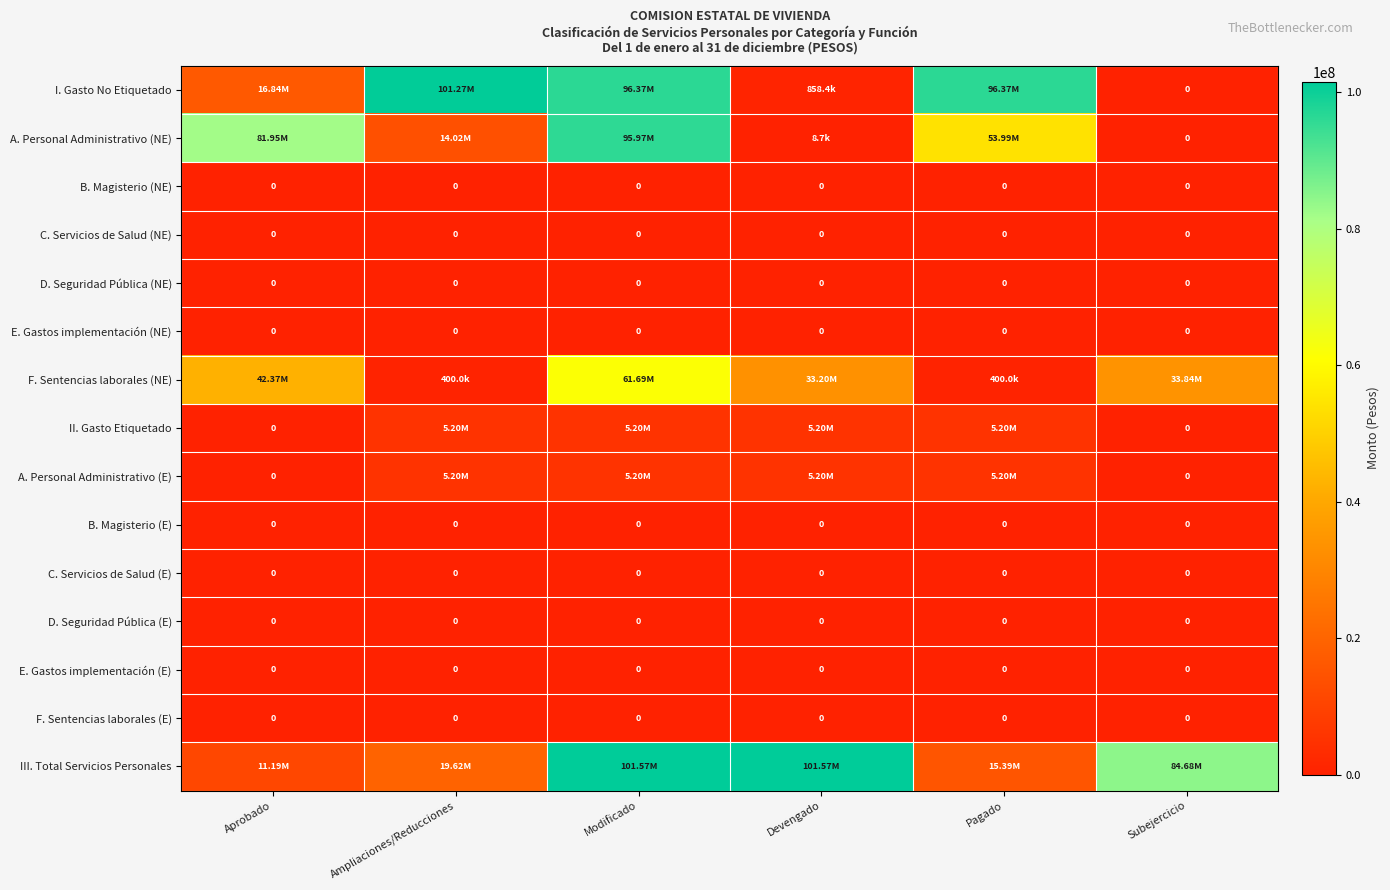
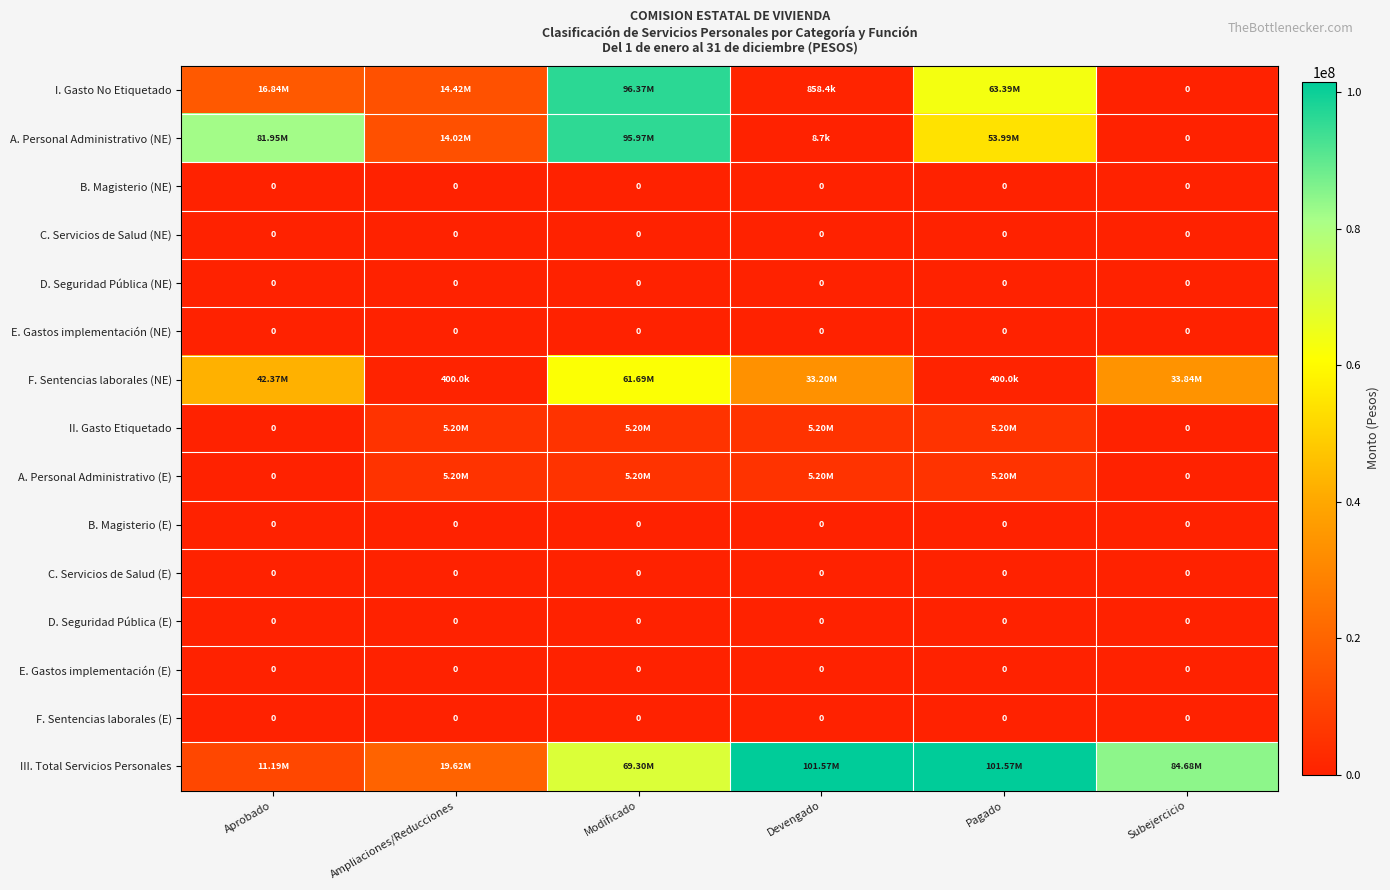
  {
    "I. Gasto No Etiquetado": {
      "Aprobado": "16.84M",
-     "Ampliaciones/Reducciones": "101.27M",
+     "Ampliaciones/Reducciones": "14.42M",
      "Modificado": "96.37M",
      "Devengado": "858.4k",
-     "Pagado": "96.37M",
+     "Pagado": "63.39M",
      "Subejercicio": "0"
    },
    "A. Personal Administrativo (NE)": {
      "Aprobado": "81.95M",
      "Ampliaciones/Reducciones": "14.02M",
      "Modificado": "95.97M",
      "Devengado": "8.7k",
      "Pagado": "53.99M",
      "Subejercicio": "0"
    },
    "B. Magisterio (NE)": {
      "Aprobado": "0",
      "Ampliaciones/Reducciones": "0",
      "Modificado": "0",
      "Devengado": "0",
      "Pagado": "0",
      "Subejercicio": "0"
    },
    "C. Servicios de Salud (NE)": {
      "Aprobado": "0",
      "Ampliaciones/Reducciones": "0",
      "Modificado": "0",
      "Devengado": "0",
      "Pagado": "0",
      "Subejercicio": "0"
    },
    "D. Seguridad Pública (NE)": {
      "Aprobado": "0",
      "Ampliaciones/Reducciones": "0",
      "Modificado": "0",
      "Devengado": "0",
      "Pagado": "0",
      "Subejercicio": "0"
    },
    "E. Gastos implementación (NE)": {
      "Aprobado": "0",
      "Ampliaciones/Reducciones": "0",
      "Modificado": "0",
      "Devengado": "0",
      "Pagado": "0",
      "Subejercicio": "0"
    },
    "F. Sentencias laborales (NE)": {
      "Aprobado": "42.37M",
      "Ampliaciones/Reducciones": "400.0k",
      "Modificado": "61.69M",
      "Devengado": "33.20M",
      "Pagado": "400.0k",
      "Subejercicio": "33.84M"
    },
    "II. Gasto Etiquetado": {
      "Aprobado": "0",
      "Ampliaciones/Reducciones": "5.20M",
      "Modificado": "5.20M",
      "Devengado": "5.20M",
      "Pagado": "5.20M",
      "Subejercicio": "0"
    },
    "A. Personal Administrativo (E)": {
      "Aprobado": "0",
      "Ampliaciones/Reducciones": "5.20M",
      "Modificado": "5.20M",
      "Devengado": "5.20M",
      "Pagado": "5.20M",
      "Subejercicio": "0"
    },
    "B. Magisterio (E)": {
      "Aprobado": "0",
      "Ampliaciones/Reducciones": "0",
      "Modificado": "0",
      "Devengado": "0",
      "Pagado": "0",
      "Subejercicio": "0"
    },
    "C. Servicios de Salud (E)": {
      "Aprobado": "0",
      "Ampliaciones/Reducciones": "0",
      "Modificado": "0",
      "Devengado": "0",
      "Pagado": "0",
      "Subejercicio": "0"
    },
    "D. Seguridad Pública (E)": {
      "Aprobado": "0",
      "Ampliaciones/Reducciones": "0",
      "Modificado": "0",
      "Devengado": "0",
      "Pagado": "0",
      "Subejercicio": "0"
    },
    "E. Gastos implementación (E)": {
      "Aprobado": "0",
      "Ampliaciones/Reducciones": "0",
      "Modificado": "0",
      "Devengado": "0",
      "Pagado": "0",
      "Subejercicio": "0"
    },
    "F. Sentencias laborales (E)": {
      "Aprobado": "0",
      "Ampliaciones/Reducciones": "0",
      "Modificado": "0",
      "Devengado": "0",
      "Pagado": "0",
      "Subejercicio": "0"
    },
    "III. Total Servicios Personales": {
      "Aprobado": "11.19M",
      "Ampliaciones/Reducciones": "19.62M",
-     "Modificado": "101.57M",
+     "Modificado": "69.30M",
      "Devengado": "101.57M",
-     "Pagado": "15.39M",
+     "Pagado": "101.57M",
      "Subejercicio": "84.68M"
    }
  }
